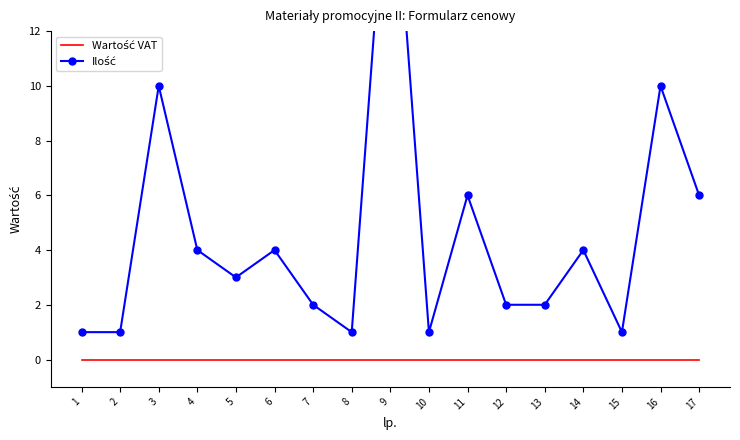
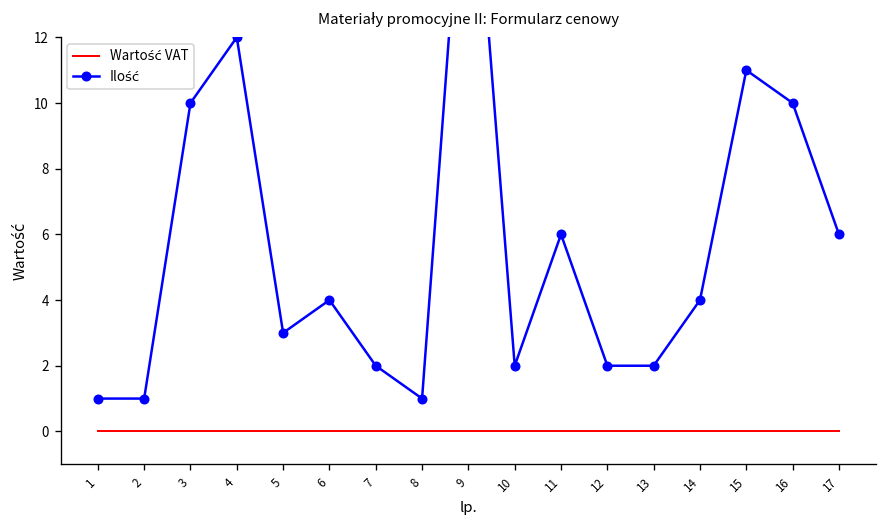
  {
    "Wartość VAT": {
      "1": 0,
      "2": 0,
      "3": 0,
      "4": 0,
      "5": 0,
      "6": 0,
      "7": 0,
      "8": 0,
      "9": 0,
      "10": 0,
      "11": 0,
      "12": 0,
      "13": 0,
      "14": 0,
      "15": 0,
      "16": 0,
      "17": 0
    },
    "Ilość": {
      "1": 1,
      "2": 1,
      "3": 10,
-     "4": 4,
+     "4": 12,
      "5": 3,
      "6": 4,
      "7": 2,
      "8": 1,
-     "10": 1,
+     "10": 2,
      "11": 6,
      "12": 2,
      "13": 2,
      "14": 4,
-     "15": 1,
+     "15": 11,
      "16": 10,
      "17": 6
    }
  }
